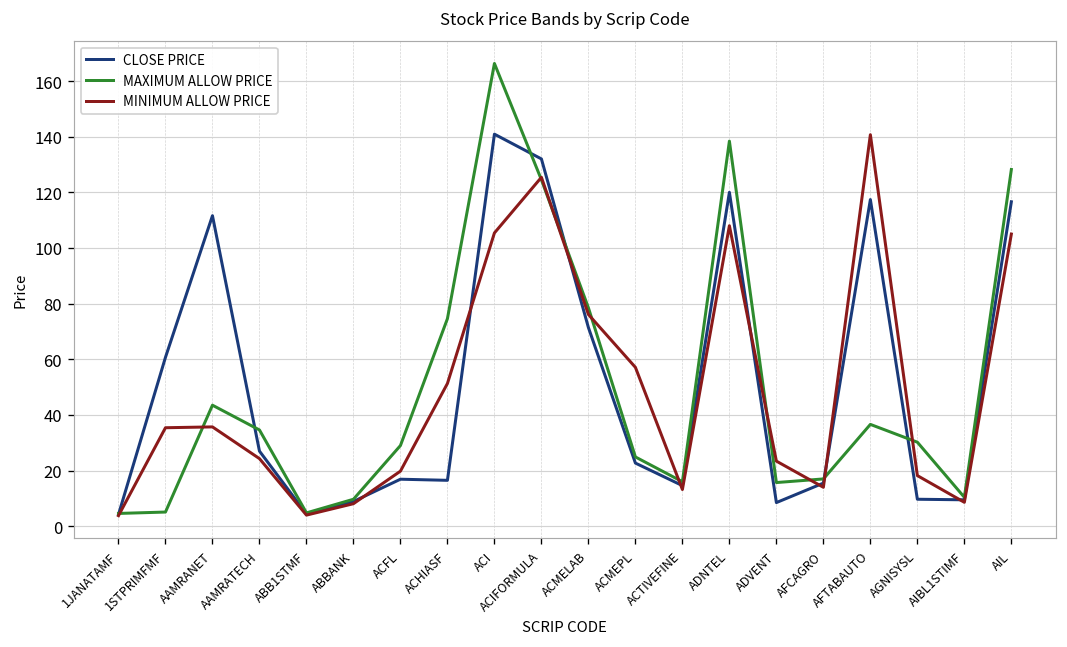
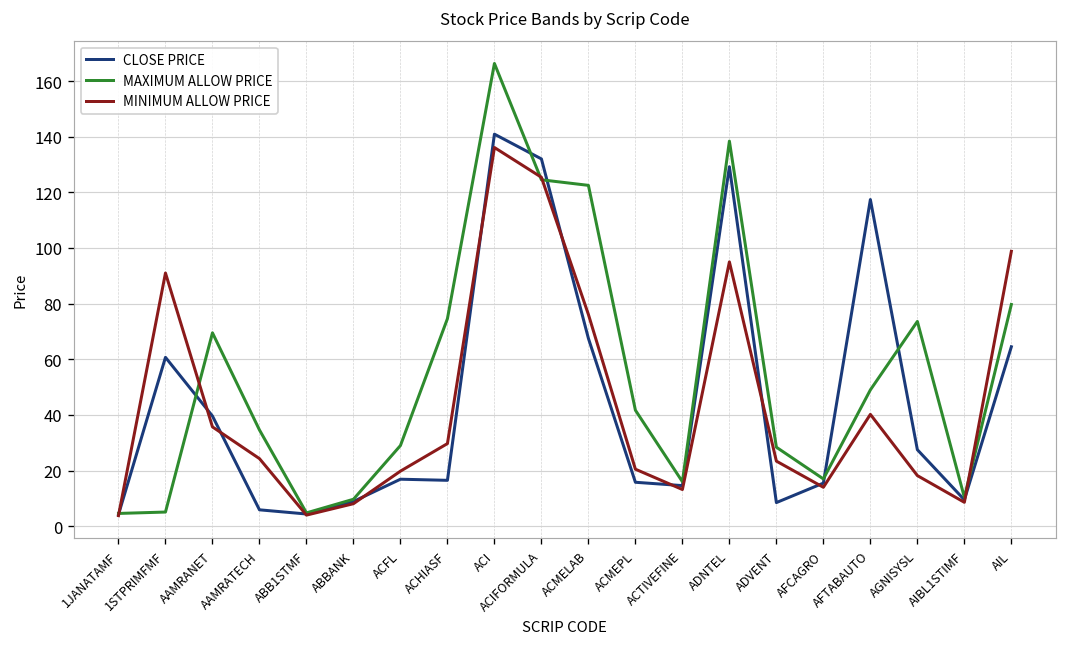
  {
    "CLOSE PRICE": {
      "1STPRIMFMF": 61,
-     "AAMRANET": 112,
-     "AAMRATECH": 27,
+     "AAMRANET": 40,
+     "AAMRATECH": 6,
      "ACFL": 17,
      "ACHIASF": 17,
      "ACI": 141,
      "ACIFORMULA": 132,
-     "ACMELAB": 71,
-     "ACMEPL": 23,
+     "ACMELAB": 68,
+     "ACMEPL": 16,
      "ACTIVEFINE": 15,
-     "ADNTEL": 120,
+     "ADNTEL": 129,
      "ADVENT": 9,
      "AFCAGRO": 16,
      "AFTABAUTO": 117,
-     "AGNISYSL": 10,
-     "AIL": 117
+     "AGNISYSL": 28,
+     "AIL": 65
    },
    "MAXIMUM ALLOW PRICE": {
      "1STPRIMFMF": 5,
-     "AAMRANET": 44,
+     "AAMRANET": 70,
      "AAMRATECH": 35,
      "ACFL": 29,
      "ACHIASF": 75,
      "ACI": 166,
-     "ACMELAB": 79,
-     "ACMEPL": 25,
+     "ACMELAB": 123,
+     "ACMEPL": 42,
      "ACTIVEFINE": 16,
      "ADNTEL": 138,
-     "ADVENT": 16,
+     "ADVENT": 28,
      "AFCAGRO": 17,
-     "AFTABAUTO": 37,
-     "AGNISYSL": 30,
-     "AIL": 128
+     "AFTABAUTO": 49,
+     "AGNISYSL": 74,
+     "AIL": 80
    },
    "MINIMUM ALLOW PRICE": {
-     "1STPRIMFMF": 35,
+     "1STPRIMFMF": 91,
      "AAMRANET": 36,
      "AAMRATECH": 24,
      "ACFL": 20,
-     "ACHIASF": 51,
-     "ACI": 105,
+     "ACHIASF": 30,
+     "ACI": 136,
      "ACMELAB": 76,
-     "ACMEPL": 57,
+     "ACMEPL": 21,
      "ACTIVEFINE": 13,
-     "ADNTEL": 108,
+     "ADNTEL": 95,
      "ADVENT": 23,
      "AFCAGRO": 14,
-     "AFTABAUTO": 141,
+     "AFTABAUTO": 40,
      "AGNISYSL": 18,
-     "AIL": 105
+     "AIL": 99
    }
  }
